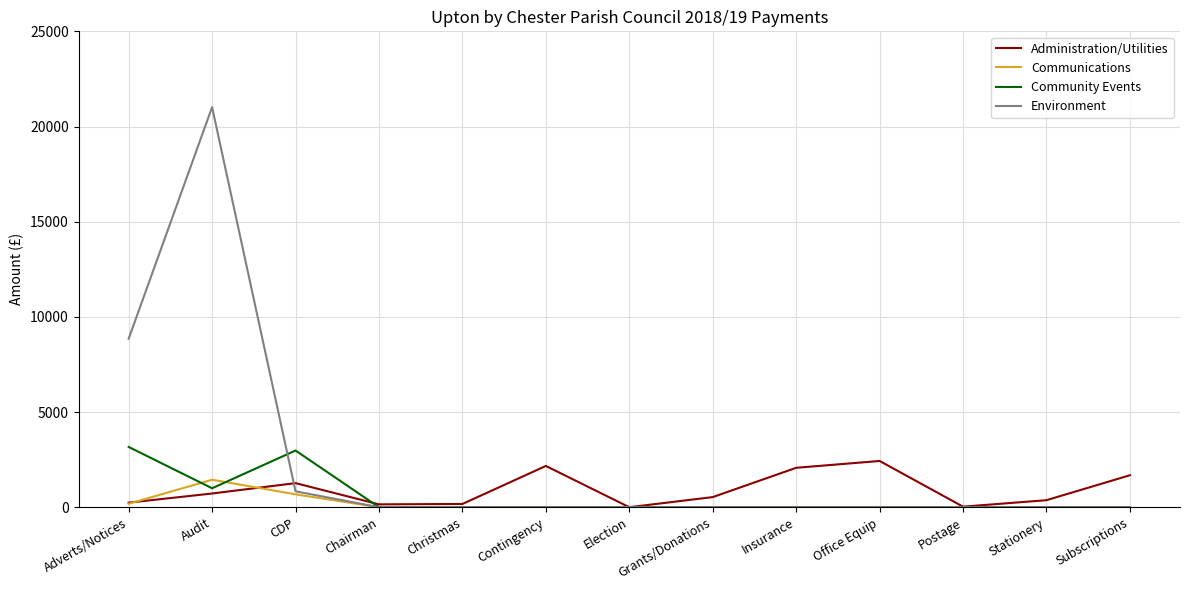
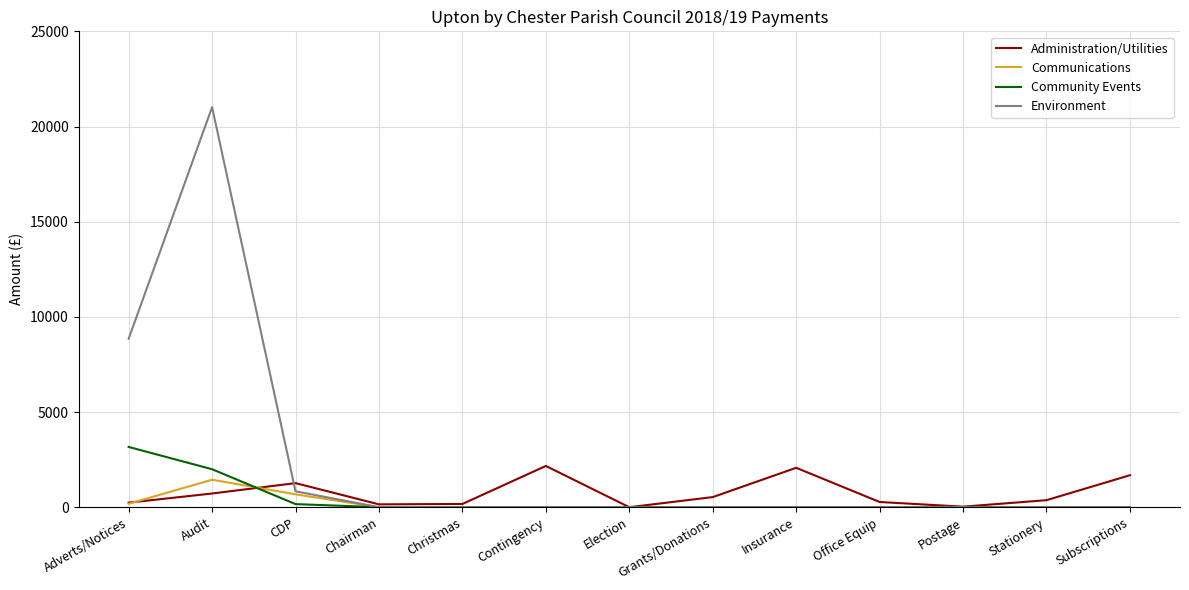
  {
    "Administration/Utilities": {
      "Audit": 700,
      "CDP": 1300,
      "Chairman": 200,
      "Christmas": 200,
      "Contingency": 2200,
      "Grants/Donations": 500,
      "Insurance": 2100,
-     "Office Equip": 2400,
+     "Office Equip": 300,
      "Stationery": 400,
      "Subscriptions": 1700
    },
    "Communications": {
      "Audit": 1400,
      "CDP": 700
    },
    "Community Events": {
      "Adverts/Notices": 3200,
-     "Audit": 1000,
-     "CDP": 3000
+     "Audit": 2000,
+     "CDP": 200
    },
    "Environment": {
      "Adverts/Notices": 8900,
      "Audit": 21000,
      "CDP": 800
    }
  }
